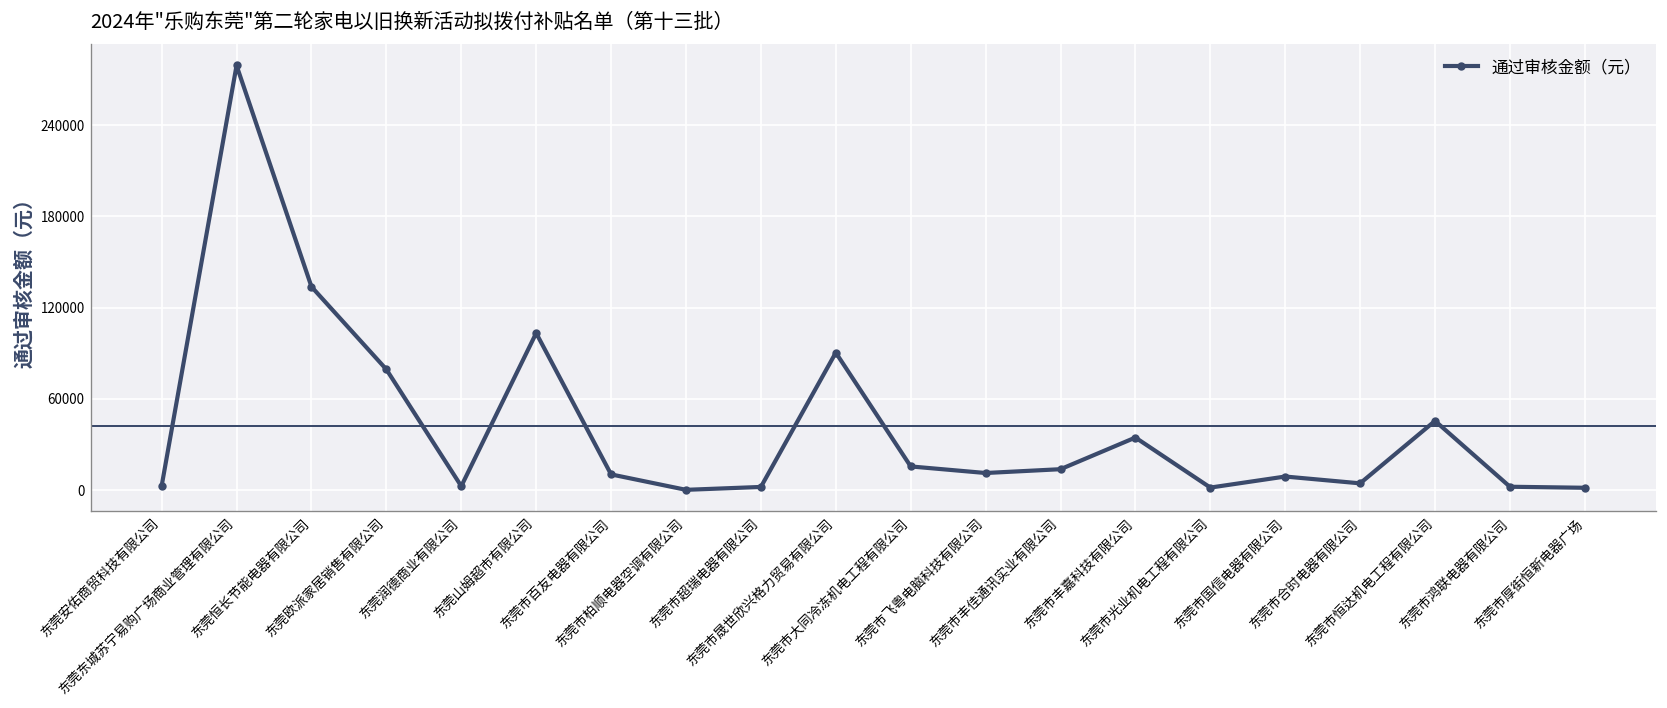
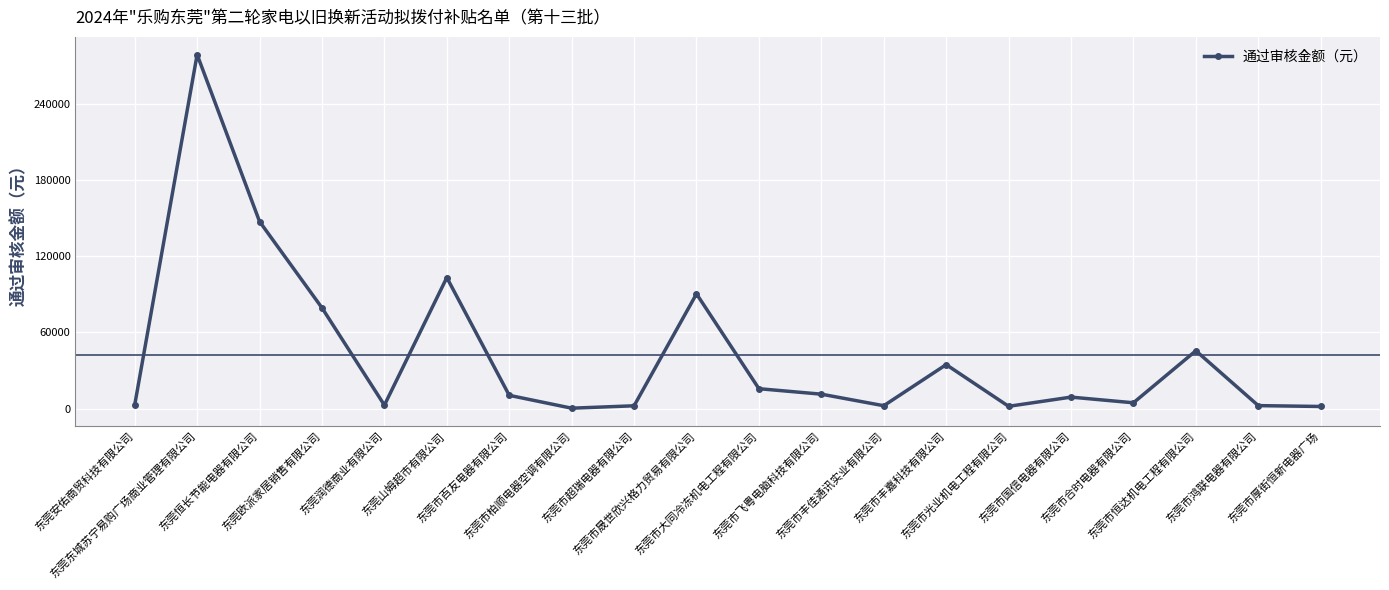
  {
    "东莞安佑商贸科技有限公司": 3000,
    "东莞东城苏宁易购广场商业管理有限公司": 279000,
-   "东莞恒长节能电器有限公司": 134000,
+   "东莞恒长节能电器有限公司": 148000,
    "东莞欧派家居销售有限公司": 79000,
    "东莞润德商业有限公司": 3000,
    "东莞山姆超市有限公司": 103000,
    "东莞市百友电器有限公司": 10000,
    "东莞市柏顺电器空调有限公司": 0,
    "东莞市超瑞电器有限公司": 2000,
    "东莞市晟世欣兴格力贸易有限公司": 90000,
    "东莞市大同冷冻机电工程有限公司": 16000,
    "东莞市飞粤电脑科技有限公司": 11000,
-   "东莞市丰佳通讯实业有限公司": 14000,
+   "东莞市丰佳通讯实业有限公司": 2000,
    "东莞市丰嘉科技有限公司": 35000,
    "东莞市光业机电工程有限公司": 2000,
    "东莞市国信电器有限公司": 9000,
    "东莞市合时电器有限公司": 5000,
    "东莞市恒达机电工程有限公司": 46000,
    "东莞市鸿联电器有限公司": 2000,
    "东莞市厚街恒新电器广场": 2000
  }
